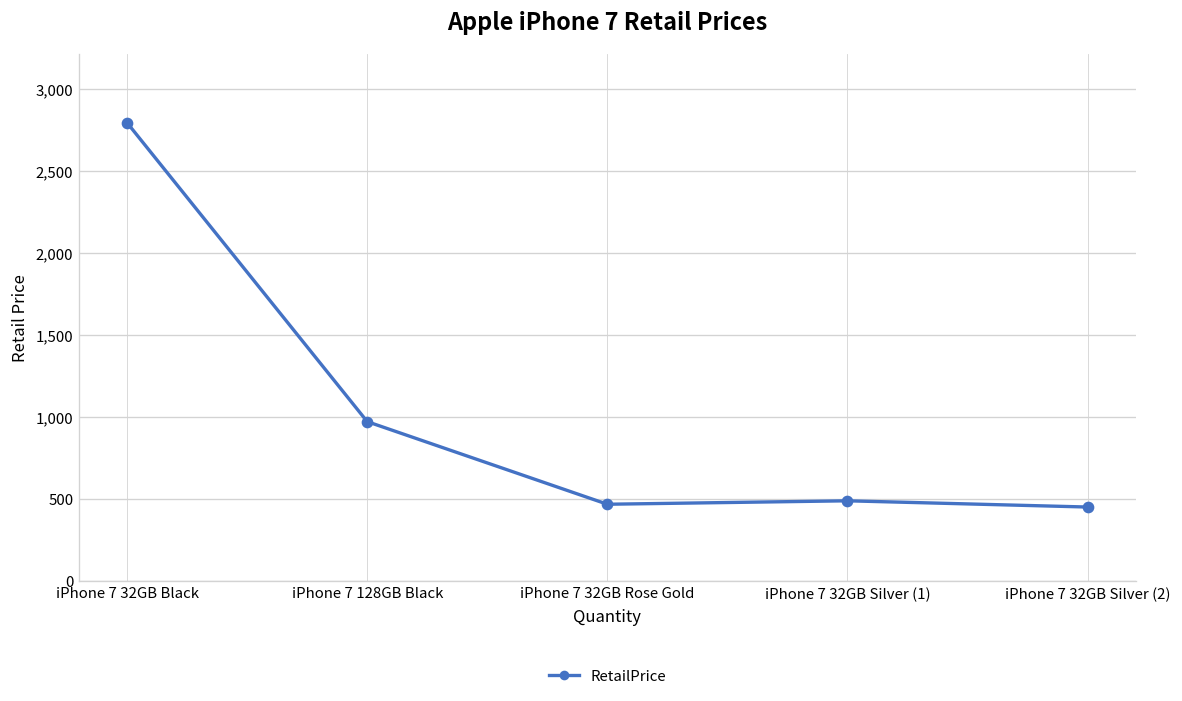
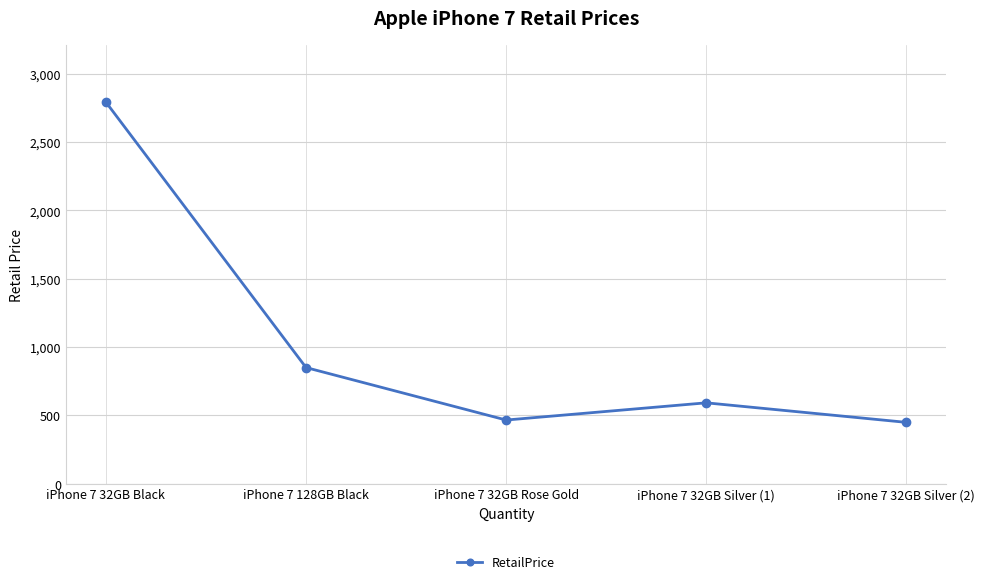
  {
    "iPhone 7 32GB Black": "2,790",
-   "iPhone 7 128GB Black": "970",
+   "iPhone 7 128GB Black": "850",
    "iPhone 7 32GB Rose Gold": "470",
-   "iPhone 7 32GB Silver (1)": "490",
+   "iPhone 7 32GB Silver (1)": "590",
    "iPhone 7 32GB Silver (2)": "450"
  }
